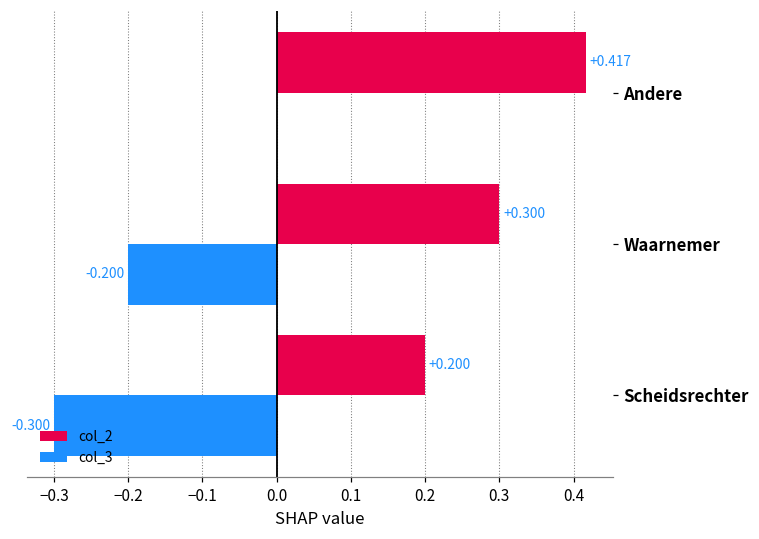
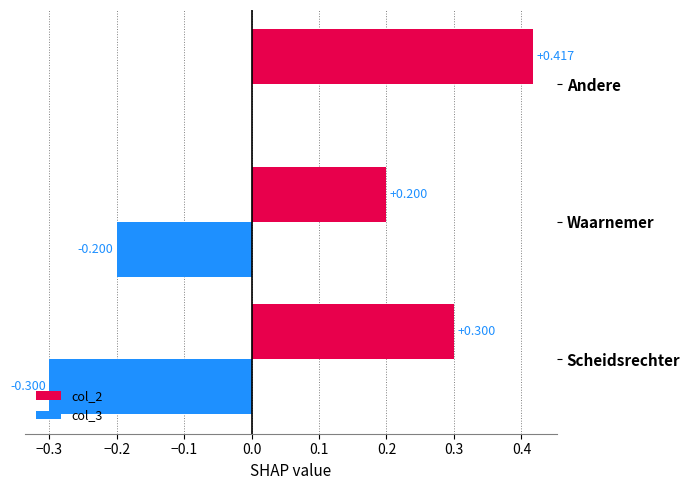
  {
    "col_2": {
      "Andere": "+0.417",
-     "Waarnemer": "+0.300",
-     "Scheidsrechter": "+0.200"
+     "Waarnemer": "+0.200",
+     "Scheidsrechter": "+0.300"
    },
    "col_3": {
      "Waarnemer": "-0.200",
      "Scheidsrechter": "-0.300"
    }
  }
